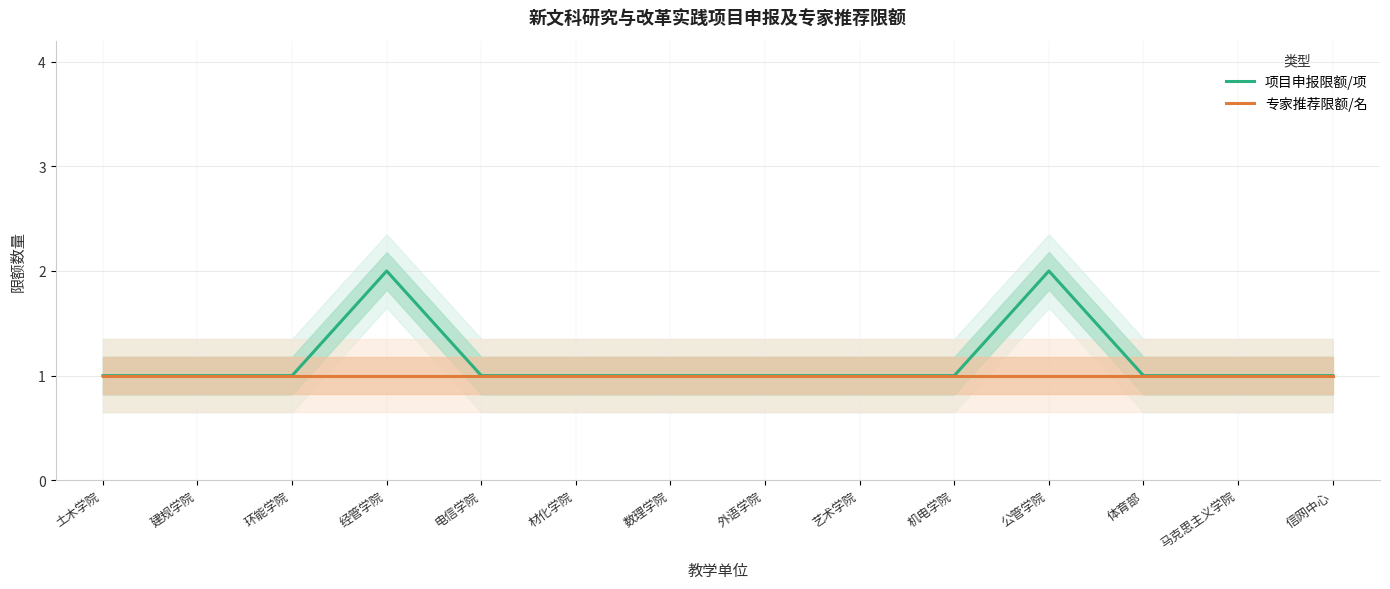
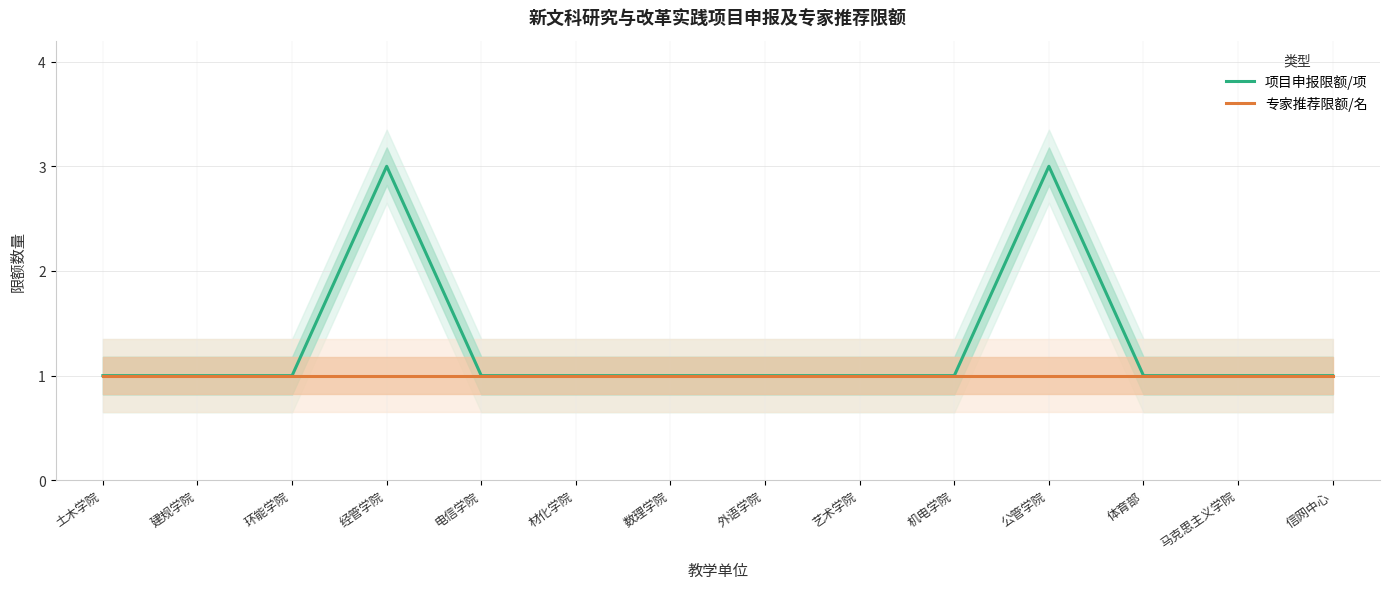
  {
    "项目申报限额/项": {
-     "经管学院": 2,
-     "公管学院": 2
+     "经管学院": 3,
+     "公管学院": 3
    },
    "专家推荐限额/名": {
      "经管学院": 1,
      "公管学院": 1
    }
  }
